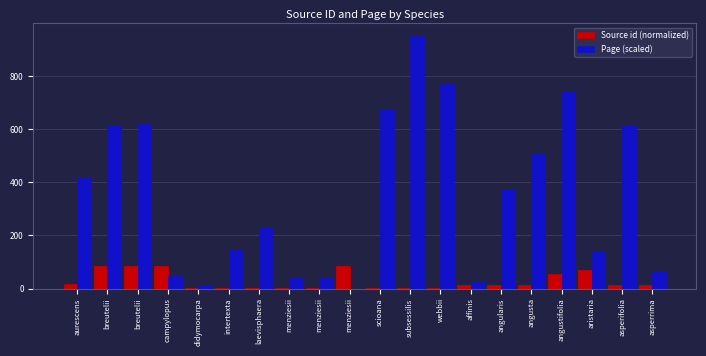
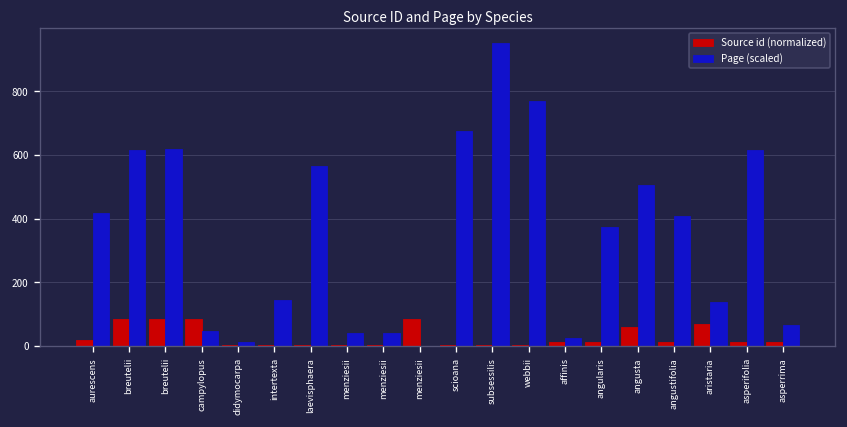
  {
    "Source id (normalized)": {
      "aurescens": 20,
      "campylopus": 80,
      "affinis": 10,
      "angularis": 10,
-     "angusta": 10,
-     "angustifolia": 50,
+     "angusta": 60,
+     "angustifolia": 10,
      "aristaria": 70,
      "asperifolia": 10,
      "asperrima": 10
    },
    "Page (scaled)": {
      "aurescens": 420,
      "campylopus": 50,
      "didymocarpa": 10,
      "intertexta": 140,
-     "laevisphaera": 230,
+     "laevisphaera": 570,
      "scioana": 680,
      "subsessilis": 950,
      "webbii": 770,
      "affinis": 20,
      "angularis": 380,
      "angusta": 510,
-     "angustifolia": 740,
+     "angustifolia": 410,
      "aristaria": 140,
      "asperifolia": 620,
      "asperrima": 70
    }
  }
